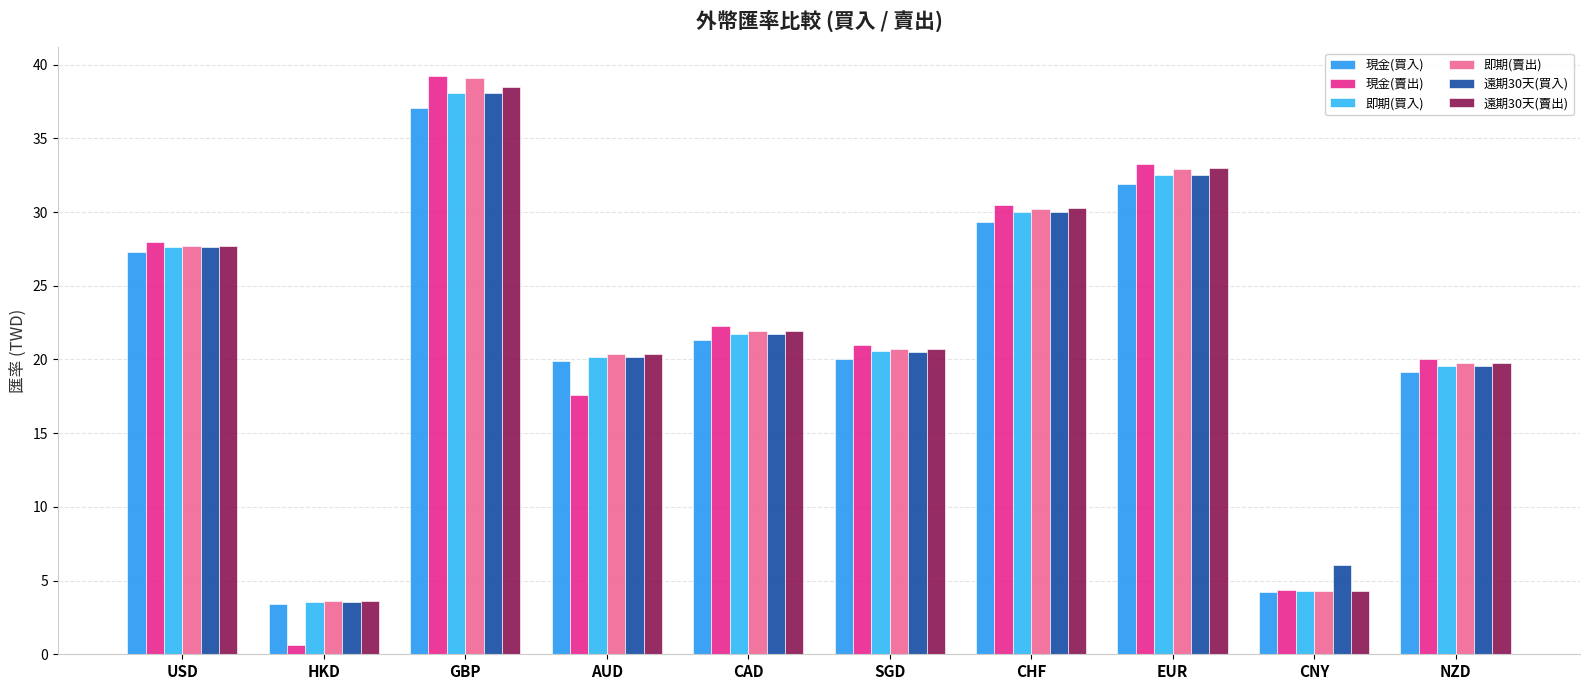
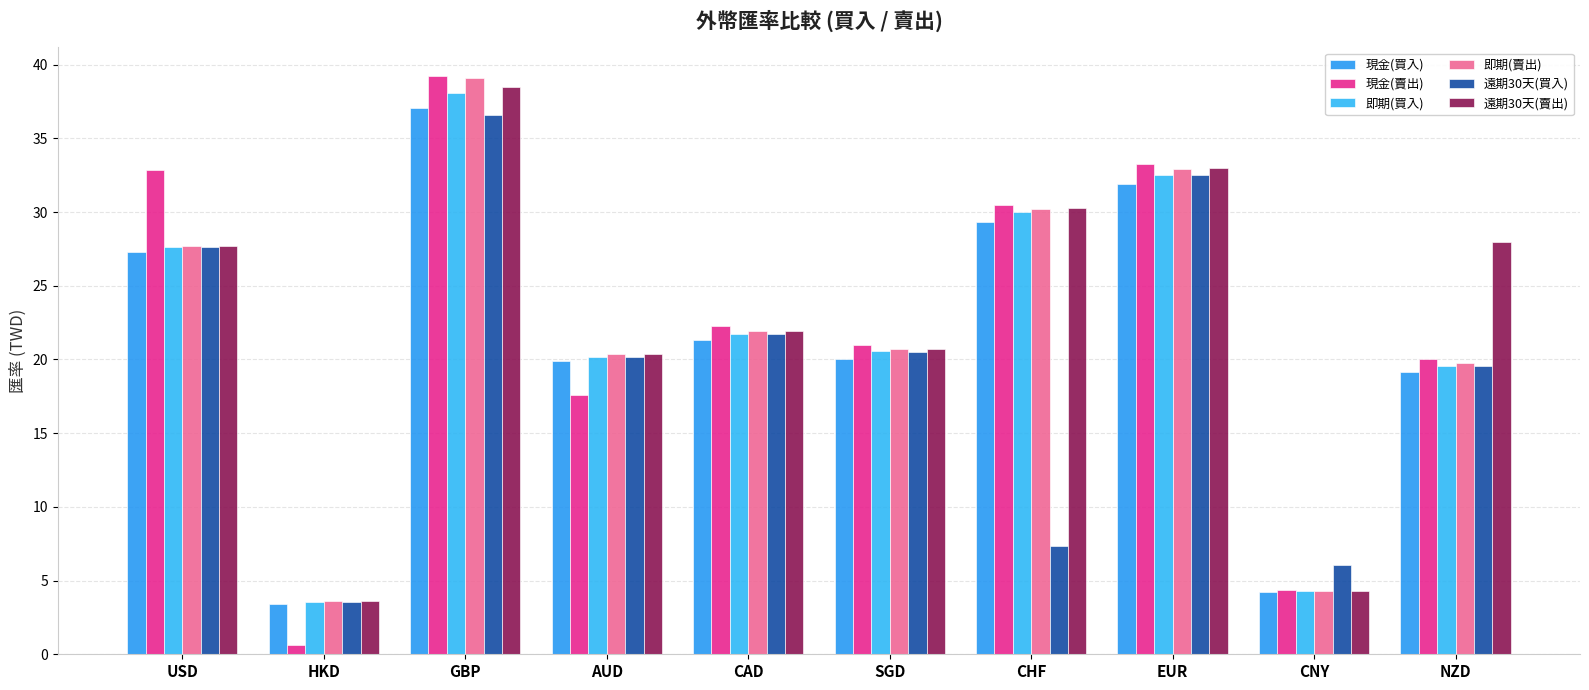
  {
    "現金(賣出)": {
-     "USD": 27.9,
+     "USD": 32.8,
      "HKD": 0.7,
      "GBP": 39.2,
      "AUD": 17.6,
      "CAD": 22.2,
      "SGD": 21.0,
      "CHF": 30.5,
      "EUR": 33.2,
      "CNY": 4.4,
      "NZD": 20.0
    },
    "即期(賣出)": {
      "USD": 27.7,
      "HKD": 3.6,
      "GBP": 39.1,
      "AUD": 20.4,
      "CAD": 21.9,
      "SGD": 20.7,
      "CHF": 30.2,
      "EUR": 32.9,
      "CNY": 4.3,
      "NZD": 19.8
    },
    "遠期30天(買入)": {
      "USD": 27.6,
      "HKD": 3.5,
-     "GBP": 38.1,
+     "GBP": 36.6,
      "AUD": 20.2,
      "CAD": 21.7,
      "SGD": 20.5,
-     "CHF": 30.0,
+     "CHF": 7.3,
      "EUR": 32.5,
      "CNY": 6.0,
      "NZD": 19.5
    },
    "遠期30天(賣出)": {
      "USD": 27.7,
      "HKD": 3.6,
      "GBP": 38.5,
      "AUD": 20.4,
      "CAD": 21.9,
      "SGD": 20.7,
      "CHF": 30.3,
      "EUR": 33.0,
      "CNY": 4.3,
-     "NZD": 19.8
+     "NZD": 28.0
    }
  }
